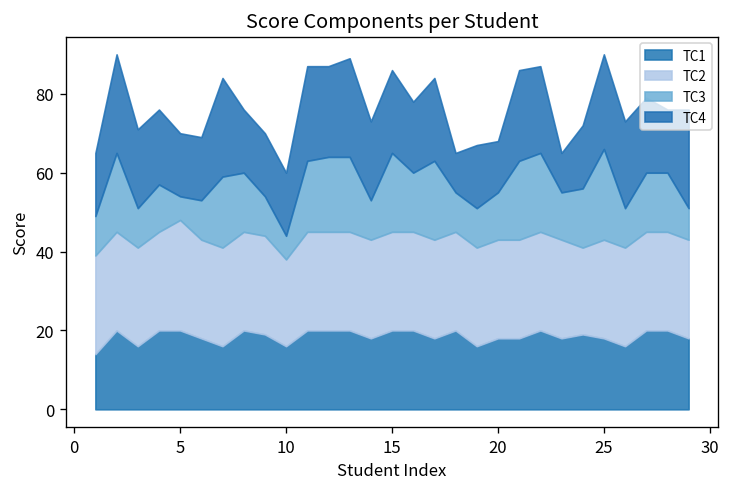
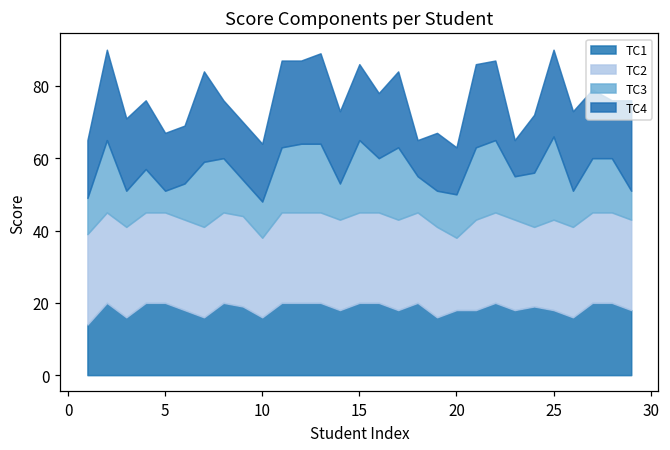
  {
    "TC2": {
-     "5": 28,
+     "5": 25,
      "10": 22,
      "15": 25,
-     "20": 25,
+     "20": 20,
      "25": 25
    },
    "TC3": {
      "5": 6,
-     "10": 6,
+     "10": 10,
      "15": 20,
      "20": 12,
      "25": 23
    }
  }
